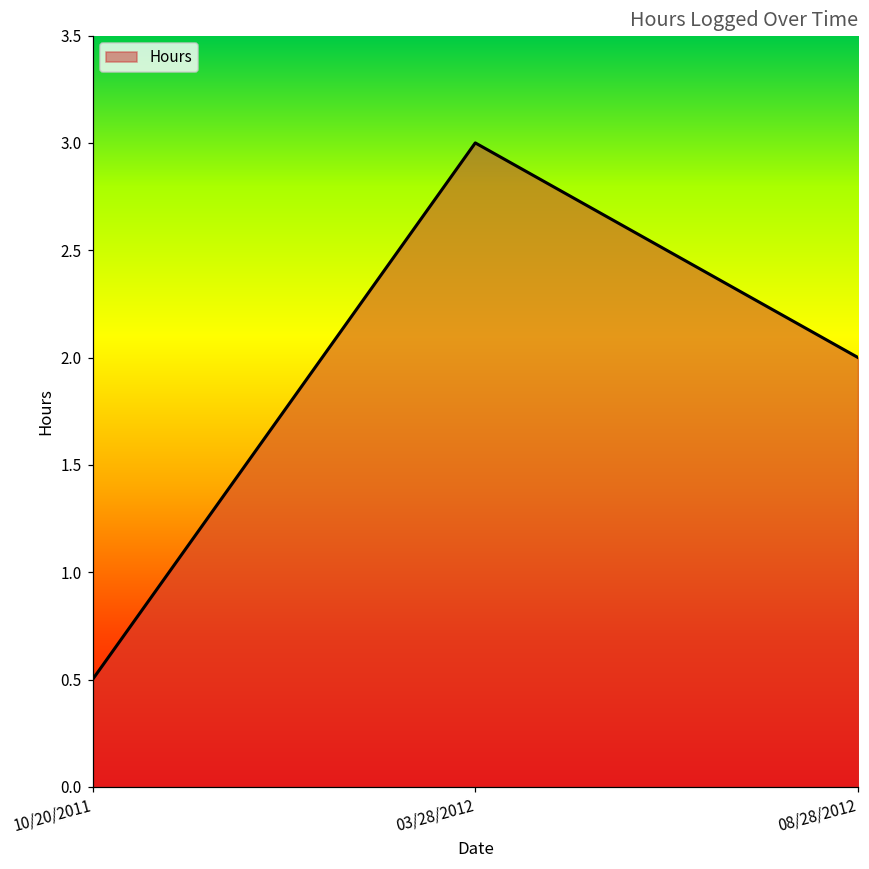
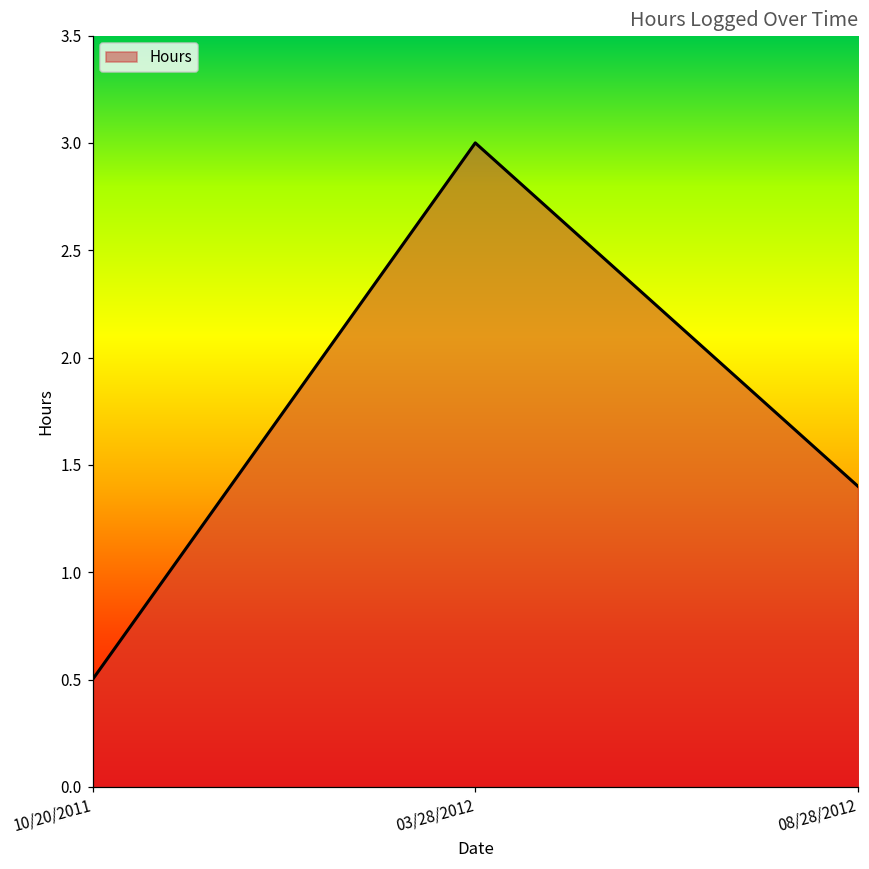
  {
    "10/20/2011": 0.5,
    "03/28/2012": 3.0,
-   "08/28/2012": 2.0
+   "08/28/2012": 1.4
  }
